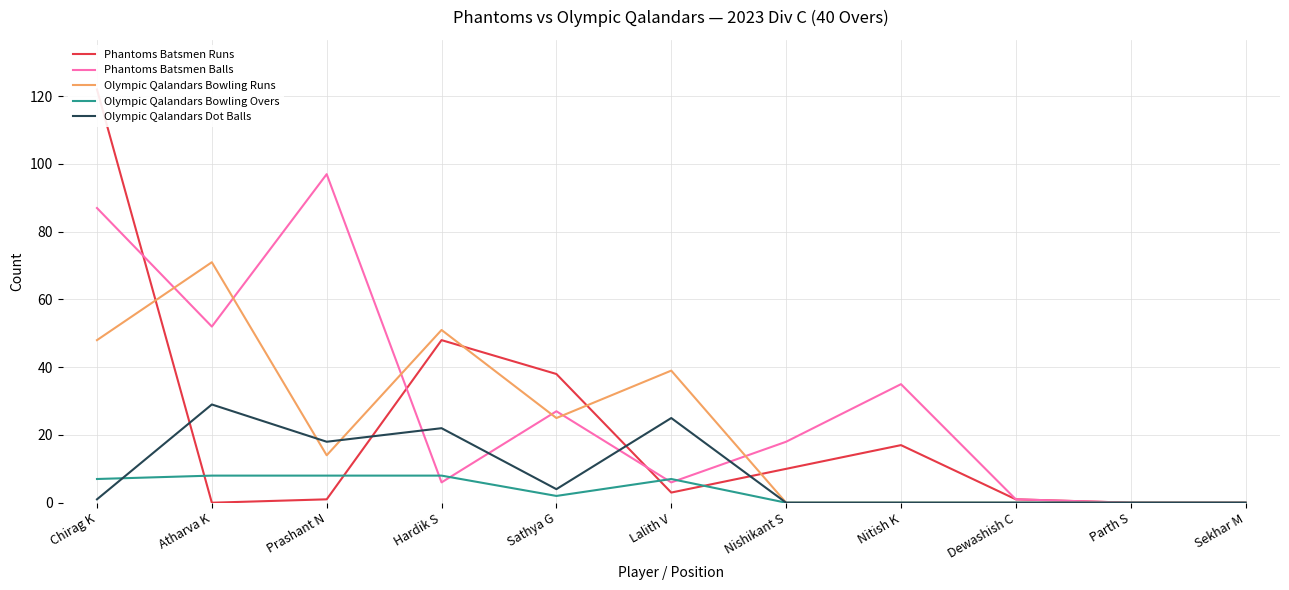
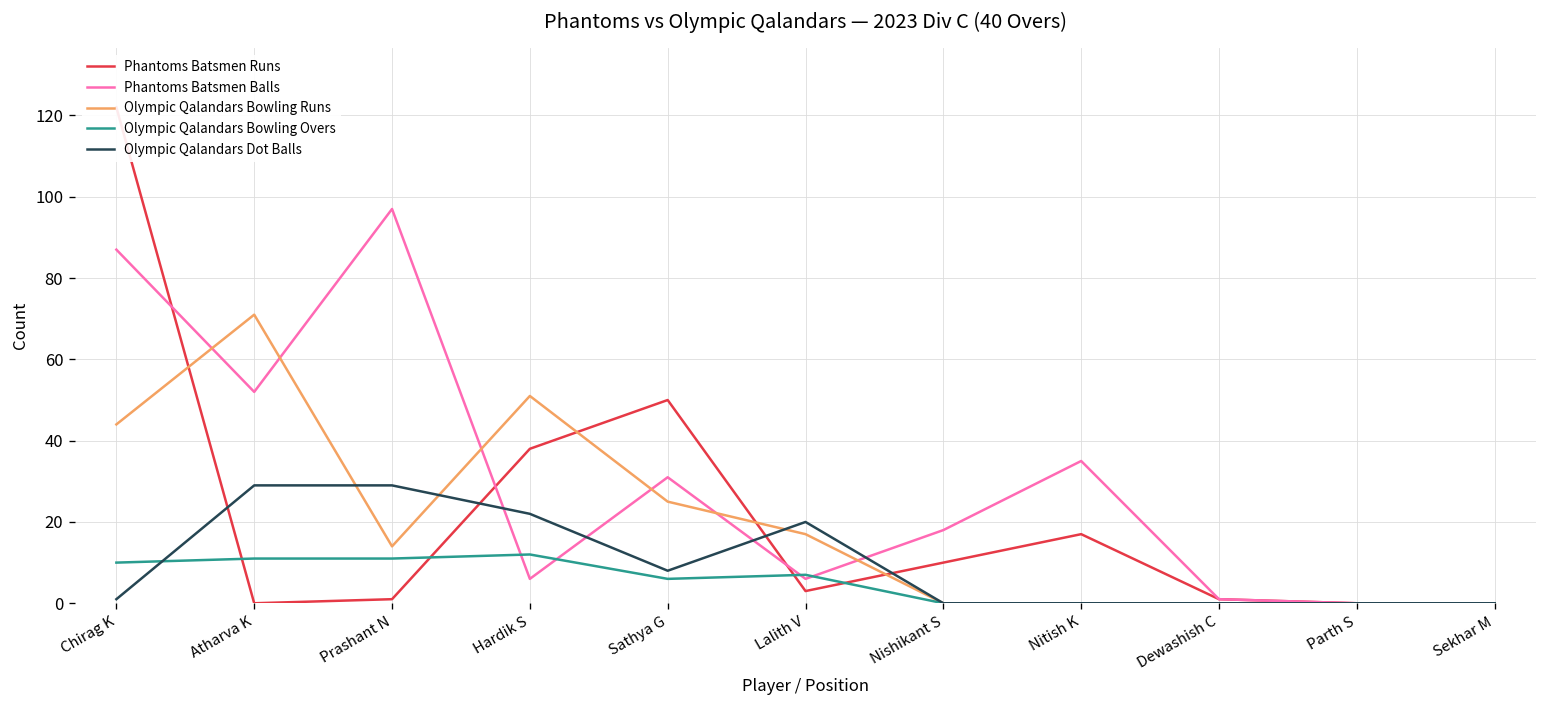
  {
    "Phantoms Batsmen Runs": {
      "Atharva K": 0,
      "Prashant N": 1,
-     "Hardik S": 48,
-     "Sathya G": 38,
+     "Hardik S": 38,
+     "Sathya G": 50,
      "Lalith V": 3,
      "Nishikant S": 10,
      "Nitish K": 17
    },
    "Phantoms Batsmen Balls": {
      "Chirag K": 87,
      "Atharva K": 52,
      "Prashant N": 97,
      "Hardik S": 6,
-     "Sathya G": 27,
+     "Sathya G": 31,
      "Lalith V": 6,
      "Nishikant S": 18,
      "Nitish K": 35
    },
    "Olympic Qalandars Bowling Runs": {
-     "Chirag K": 48,
+     "Chirag K": 44,
      "Atharva K": 71,
      "Prashant N": 14,
      "Hardik S": 51,
      "Sathya G": 25,
-     "Lalith V": 39
+     "Lalith V": 17
    },
    "Olympic Qalandars Bowling Overs": {
-     "Chirag K": 7,
-     "Atharva K": 8,
-     "Prashant N": 8,
-     "Hardik S": 8,
-     "Sathya G": 2,
+     "Chirag K": 10,
+     "Atharva K": 11,
+     "Prashant N": 11,
+     "Hardik S": 12,
+     "Sathya G": 6,
      "Lalith V": 7
    },
    "Olympic Qalandars Dot Balls": {
      "Chirag K": 1,
      "Atharva K": 29,
-     "Prashant N": 18,
+     "Prashant N": 29,
      "Hardik S": 22,
-     "Sathya G": 4,
-     "Lalith V": 25
+     "Sathya G": 8,
+     "Lalith V": 20
    }
  }
